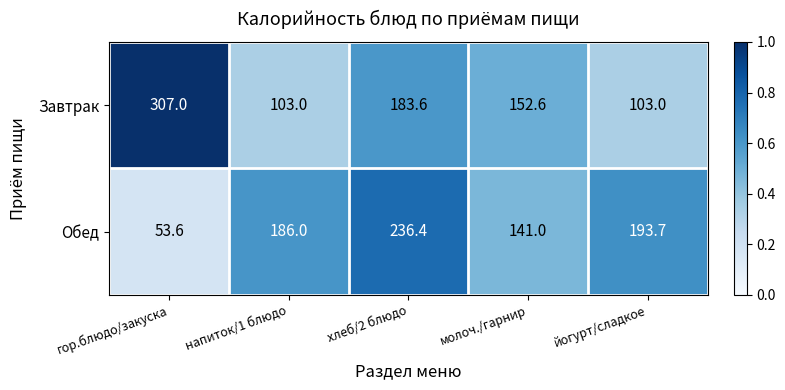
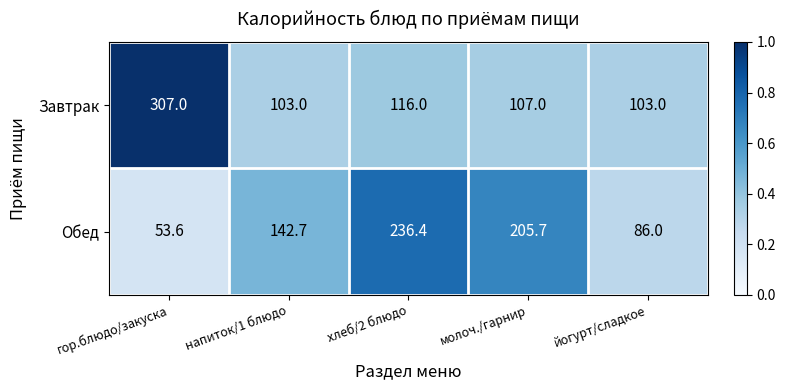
  {
    "Завтрак": {
      "гор.блюдо/закуска": 307.0,
      "напиток/1 блюдо": 103.0,
-     "хлеб/2 блюдо": 183.6,
-     "молоч./гарнир": 152.6,
+     "хлеб/2 блюдо": 116.0,
+     "молоч./гарнир": 107.0,
      "йогурт/сладкое": 103.0
    },
    "Обед": {
      "гор.блюдо/закуска": 53.6,
-     "напиток/1 блюдо": 186.0,
+     "напиток/1 блюдо": 142.7,
      "хлеб/2 блюдо": 236.4,
-     "молоч./гарнир": 141.0,
-     "йогурт/сладкое": 193.7
+     "молоч./гарнир": 205.7,
+     "йогурт/сладкое": 86.0
    }
  }
